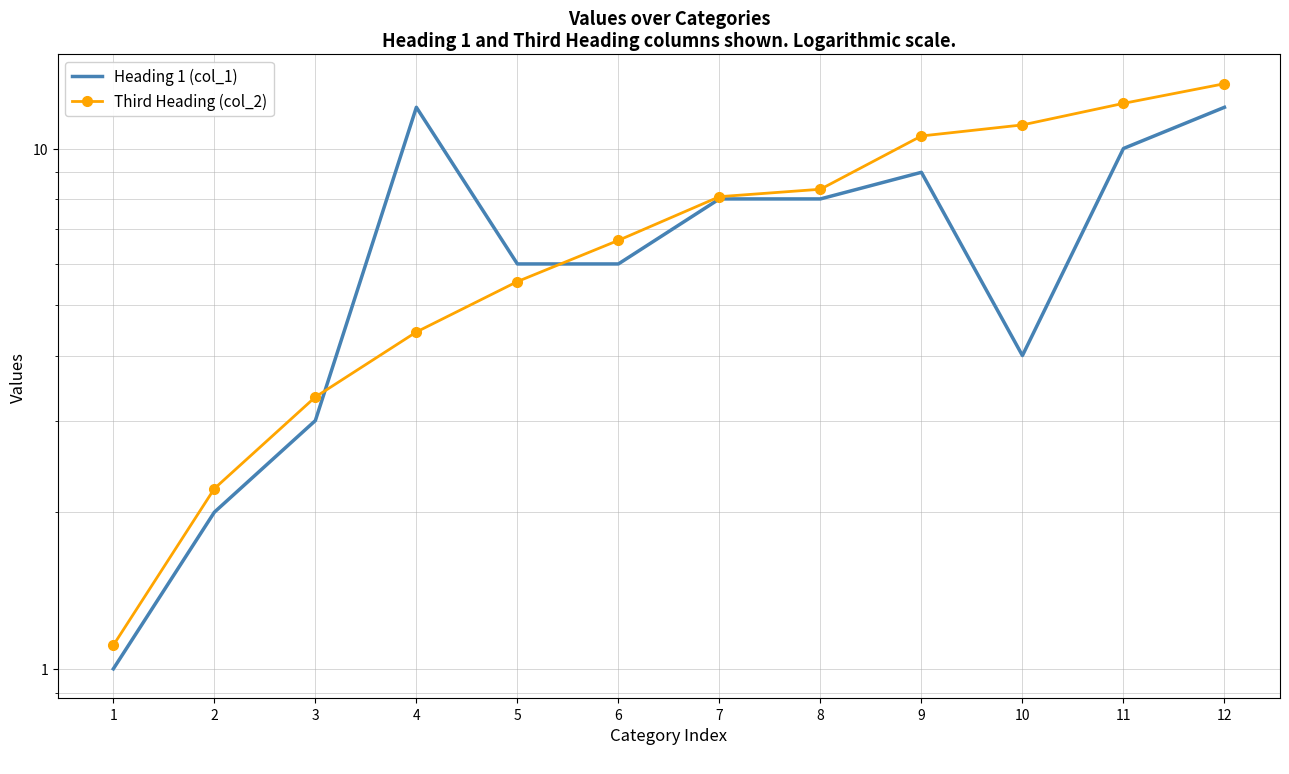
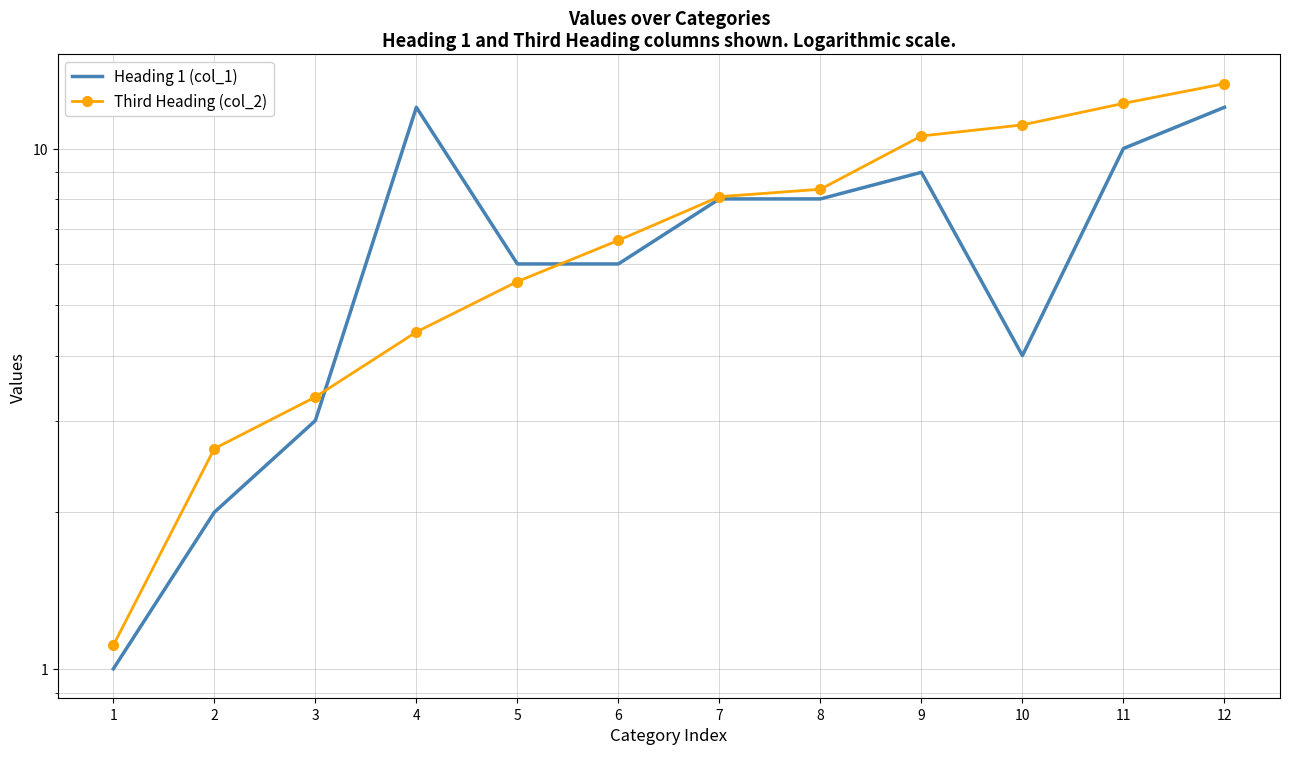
  {
    "Heading 1 (col_1)": {
      "1": 1.00,
      "2": 2.00,
      "3": 3.0,
      "4": 12.0,
      "5": 6.0,
      "6": 6.0,
      "8": 8.0,
      "9": 9.0,
      "10": 4.0,
      "11": 10.0,
      "12": 12.0
    },
    "Third Heading (col_2)": {
      "1": 1.11,
-     "2": 2.22,
+     "2": 2.7,
      "3": 3.3,
      "4": 4.4,
      "5": 5.6,
      "6": 6.7,
      "8": 8.4,
      "9": 10.6,
      "10": 11.1,
      "11": 12.2,
      "12": 13.3
    }
  }
